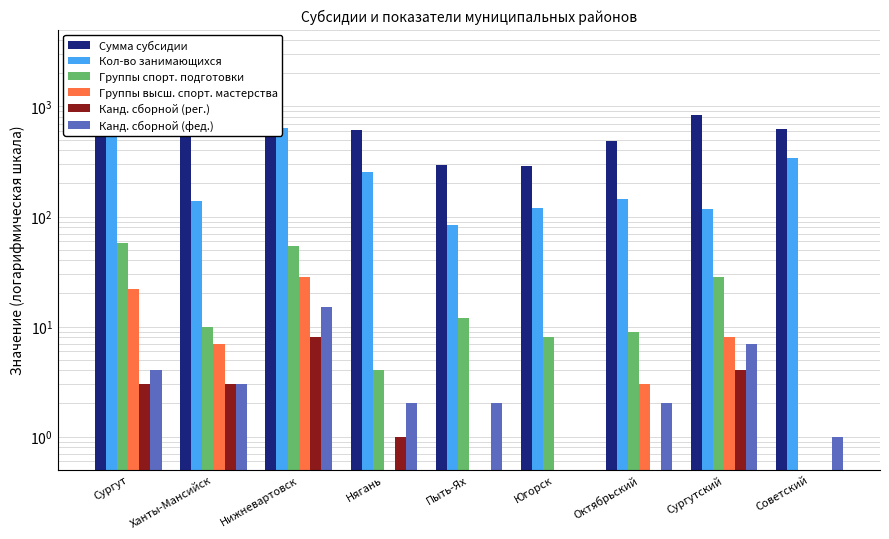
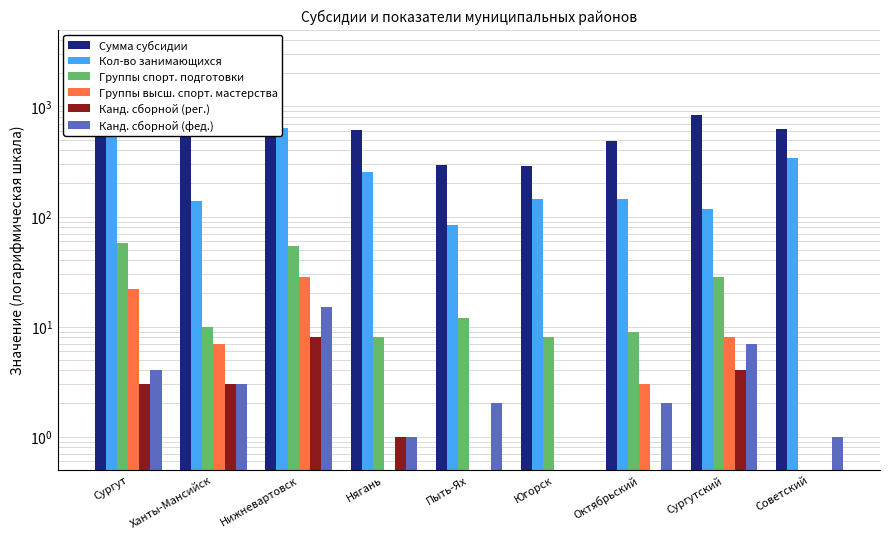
  {
    "Сумма субсидии": {
      "Нягань": 600,
      "Пыть-Ях": 290,
      "Югорск": 290,
      "Октябрьский": 500,
      "Сургутский": 800,
      "Советский": 600
    },
    "Кол-во занимающихся": {
      "Ханты-Мансийск": 140,
      "Нягань": 250,
      "Пыть-Ях": 80,
-     "Югорск": 120,
+     "Югорск": 140,
      "Октябрьский": 140,
      "Сургутский": 120,
      "Советский": 340
    },
    "Группы спорт. подготовки": {
      "Сургут": 60,
      "Ханты-Мансийск": 10,
      "Нижневартовск": 50,
-     "Нягань": 4,
+     "Нягань": 8,
      "Пыть-Ях": 12,
      "Югорск": 8,
      "Октябрьский": 9,
      "Сургутский": 28,
      "Советский": 0.5
    },
    "Группы высш. спорт. мастерства": {
      "Сургут": 22,
      "Ханты-Мансийск": 7,
      "Нижневартовск": 28,
      "Нягань": 0.5,
      "Пыть-Ях": 0.5,
      "Югорск": 0.5,
      "Октябрьский": 3,
      "Сургутский": 8,
      "Советский": 0.5
    },
    "Канд. сборной (рег.)": {
      "Сургут": 3,
      "Ханты-Мансийск": 3,
      "Нижневартовск": 8,
      "Нягань": 1,
      "Пыть-Ях": 0.5,
      "Югорск": 0.5,
      "Октябрьский": 0.5,
      "Сургутский": 4,
      "Советский": 0.5
    },
    "Канд. сборной (фед.)": {
      "Сургут": 4,
      "Ханты-Мансийск": 3,
      "Нижневартовск": 15,
-     "Нягань": 2,
+     "Нягань": 1,
      "Пыть-Ях": 2,
      "Югорск": 0.5,
      "Октябрьский": 2,
      "Сургутский": 7,
      "Советский": 1
    }
  }
